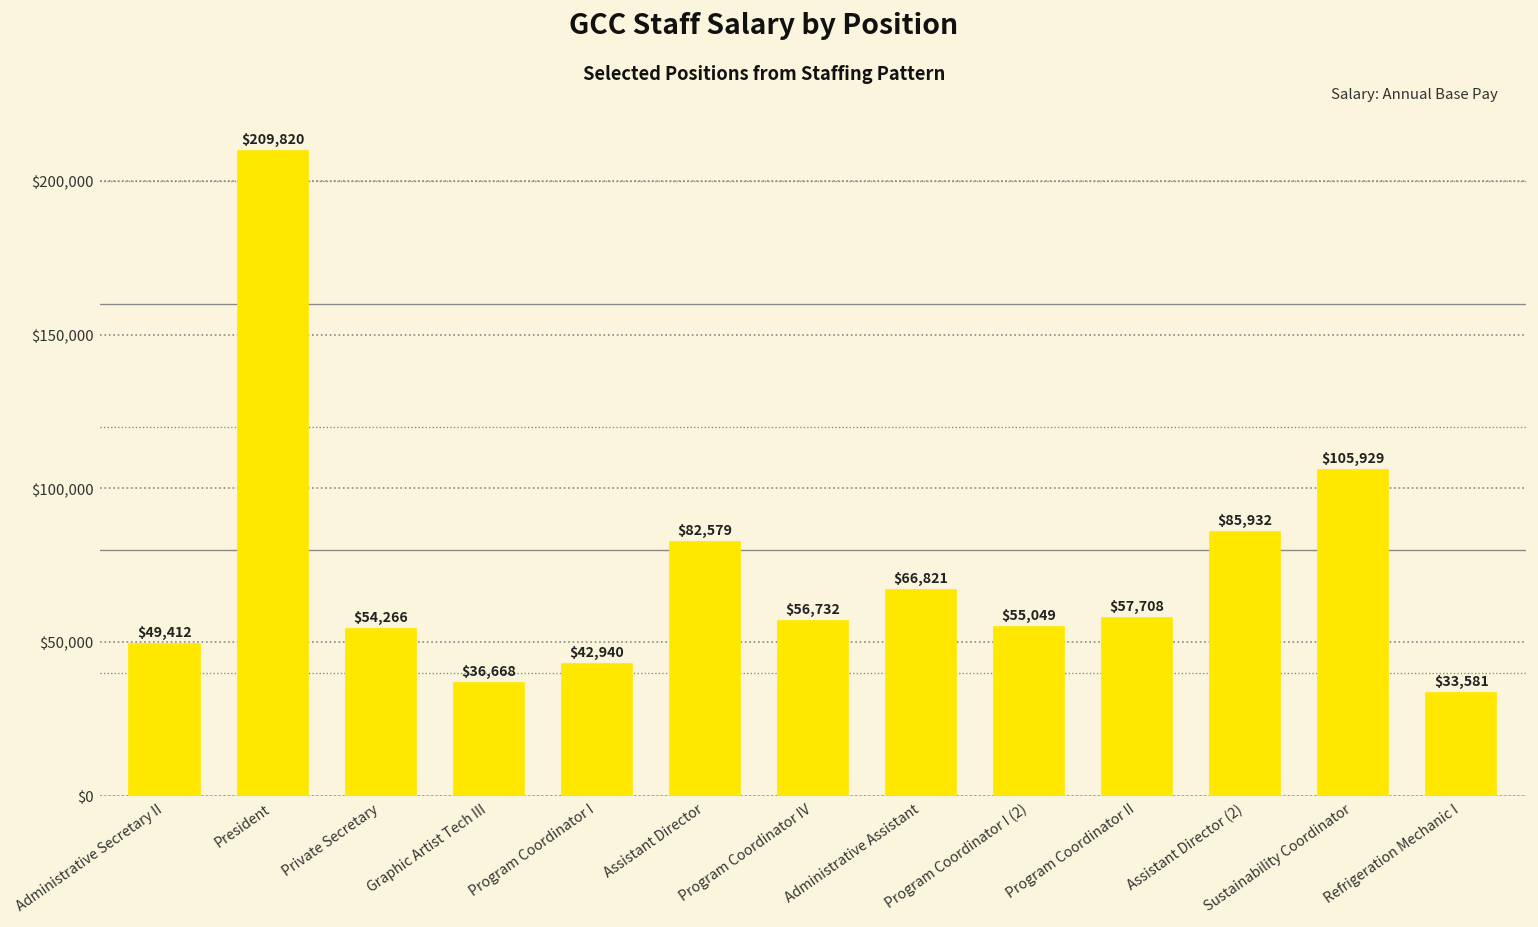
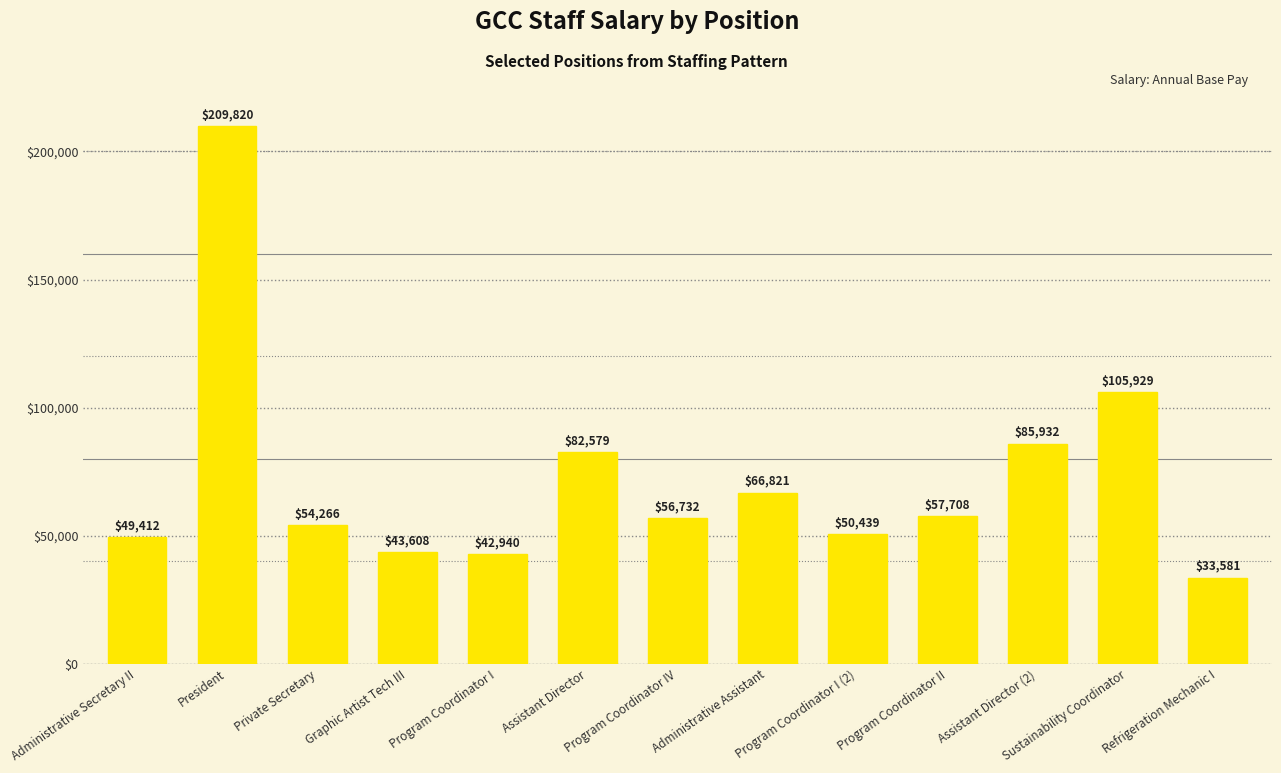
  {
    "Administrative Secretary II": "$49,412",
    "President": "$209,820",
    "Private Secretary": "$54,266",
-   "Graphic Artist Tech III": "$36,668",
+   "Graphic Artist Tech III": "$43,608",
    "Program Coordinator I": "$42,940",
    "Assistant Director": "$82,579",
    "Program Coordinator IV": "$56,732",
    "Administrative Assistant": "$66,821",
-   "Program Coordinator I (2)": "$55,049",
+   "Program Coordinator I (2)": "$50,439",
    "Program Coordinator II": "$57,708",
    "Assistant Director (2)": "$85,932",
    "Sustainability Coordinator": "$105,929",
    "Refrigeration Mechanic I": "$33,581"
  }
